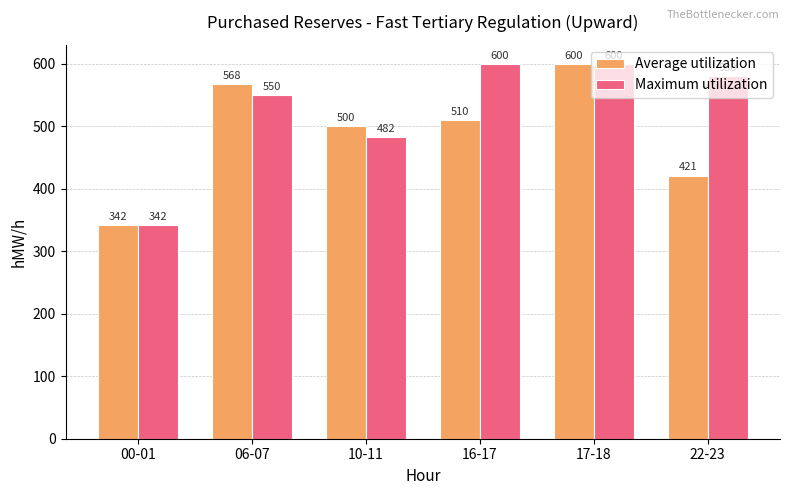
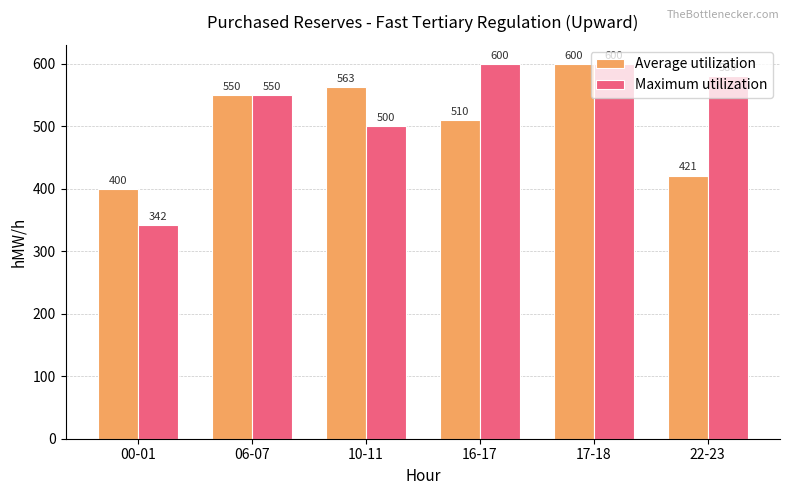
  {
    "Average utilization": {
-     "00-01": 342,
-     "06-07": 568,
-     "10-11": 500,
+     "00-01": 400,
+     "06-07": 550,
+     "10-11": 563,
      "16-17": 510,
      "17-18": 600,
      "22-23": 421
    },
    "Maximum utilization": {
      "00-01": 342,
      "06-07": 550,
-     "10-11": 482,
+     "10-11": 500,
      "16-17": 600
    }
  }
